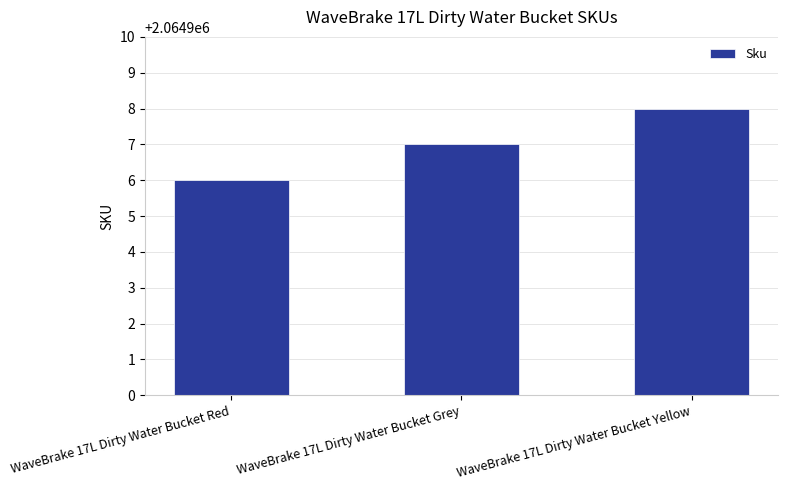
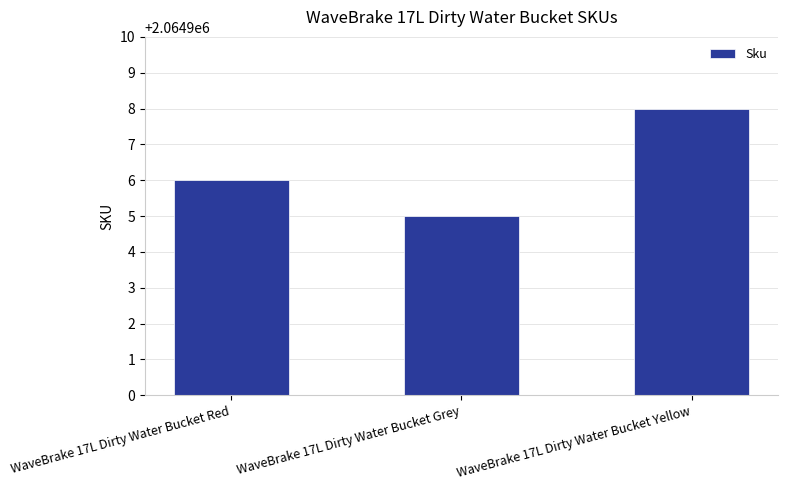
  {
    "WaveBrake 17L Dirty Water Bucket Red": 2064906,
-   "WaveBrake 17L Dirty Water Bucket Grey": 2064907,
+   "WaveBrake 17L Dirty Water Bucket Grey": 2064905,
    "WaveBrake 17L Dirty Water Bucket Yellow": 2064908
  }
